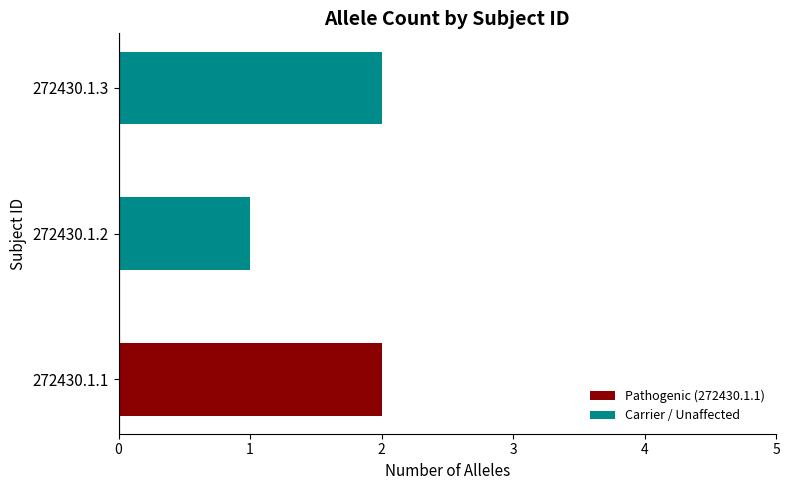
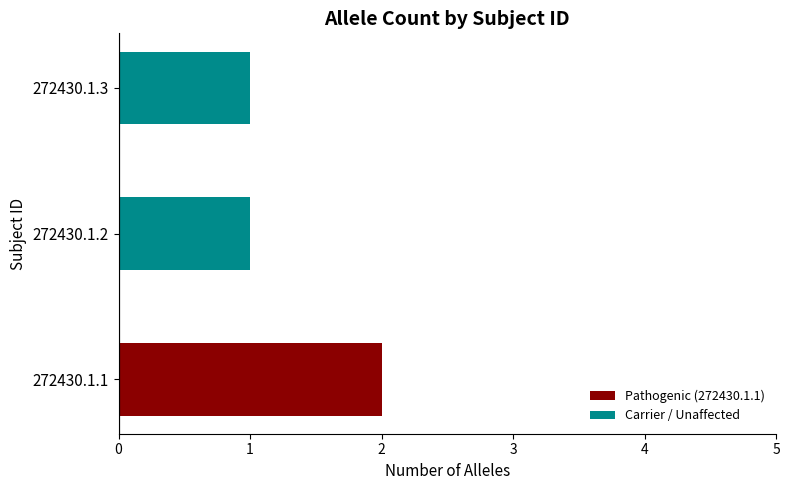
  {
    "Carrier / Unaffected": {
-     "272430.1.3": 2,
+     "272430.1.3": 1,
      "272430.1.2": 1
    }
  }
